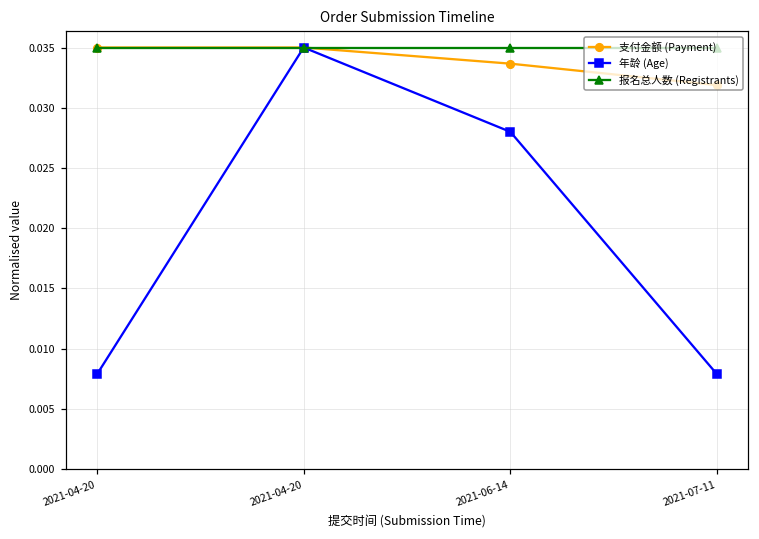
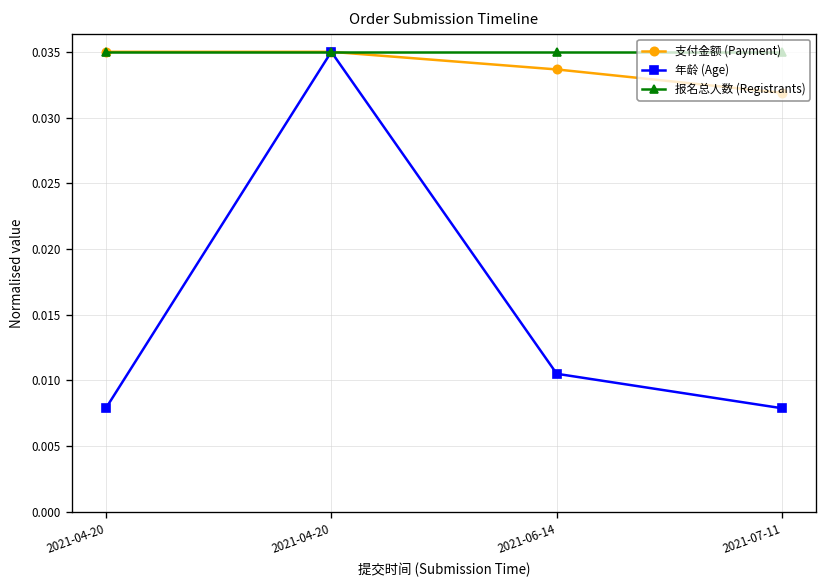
  {
    "支付金额 (Payment)": {
      "2021-06-14": 0.0337
    },
    "年龄 (Age)": {
-     "2021-06-14": 0.0280,
+     "2021-06-14": 0.0105,
      "2021-07-11": 0.0079
    },
    "报名总人数 (Registrants)": {
      "2021-06-14": 0.0350
    }
  }
